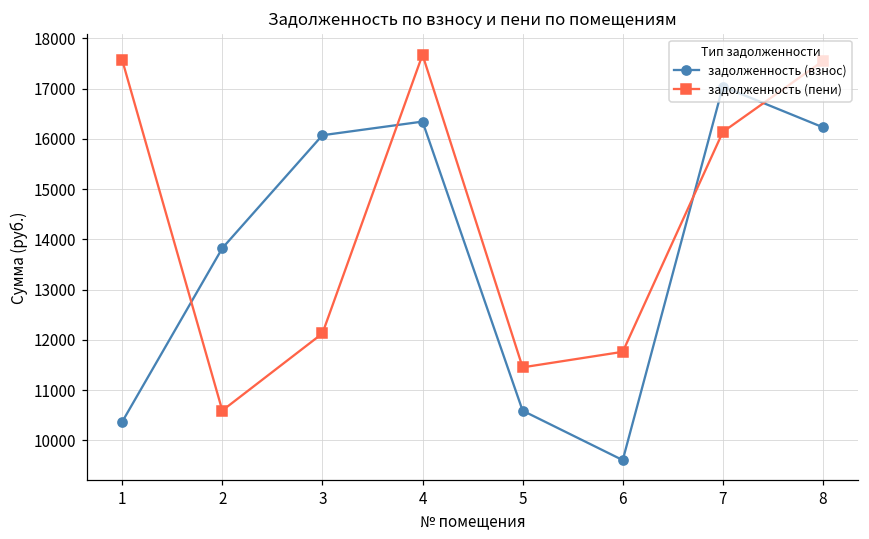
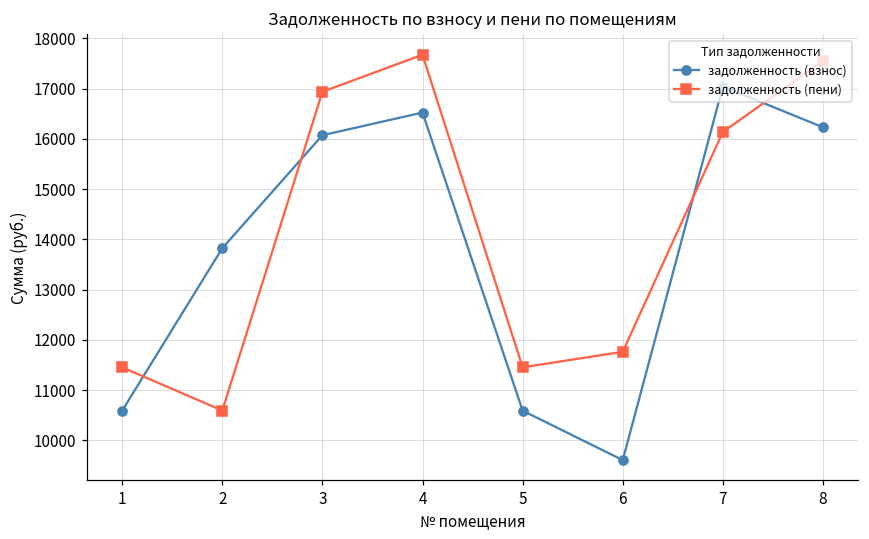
  {
    "задолженность (взнос)": {
-     "1": 10400,
+     "1": 10600,
      "2": 13800,
      "3": 16100,
-     "4": 16300,
+     "4": 16500,
      "5": 10600,
      "6": 9600,
      "8": 16200
    },
    "задолженность (пени)": {
-     "1": 17600,
+     "1": 11500,
      "2": 10600,
-     "3": 12100,
+     "3": 16900,
      "4": 17700,
      "5": 11500,
      "6": 11800,
      "7": 16100
    }
  }
